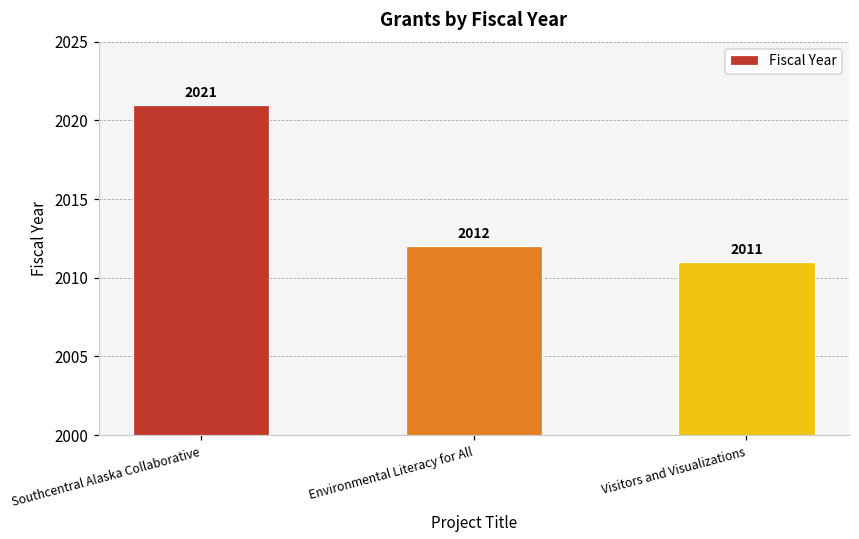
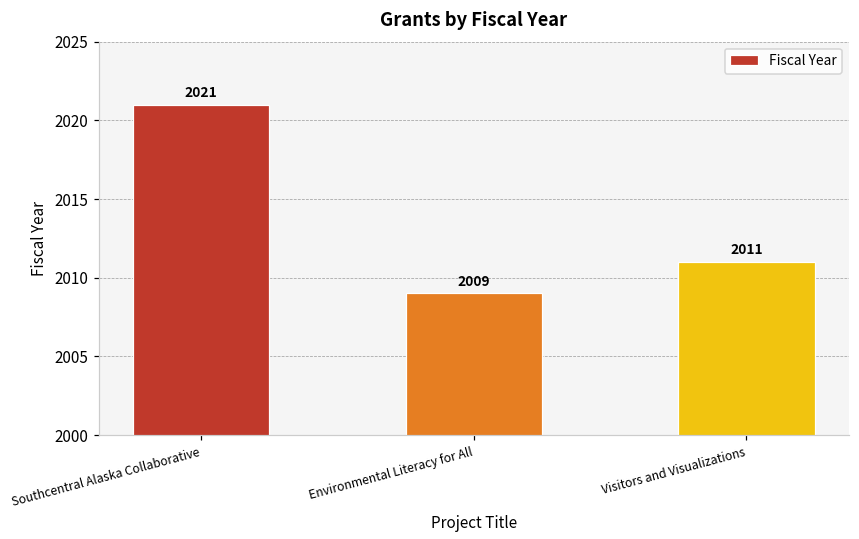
  {
    "Southcentral Alaska Collaborative": 2021,
-   "Environmental Literacy for All": 2012,
+   "Environmental Literacy for All": 2009,
    "Visitors and Visualizations": 2011
  }
